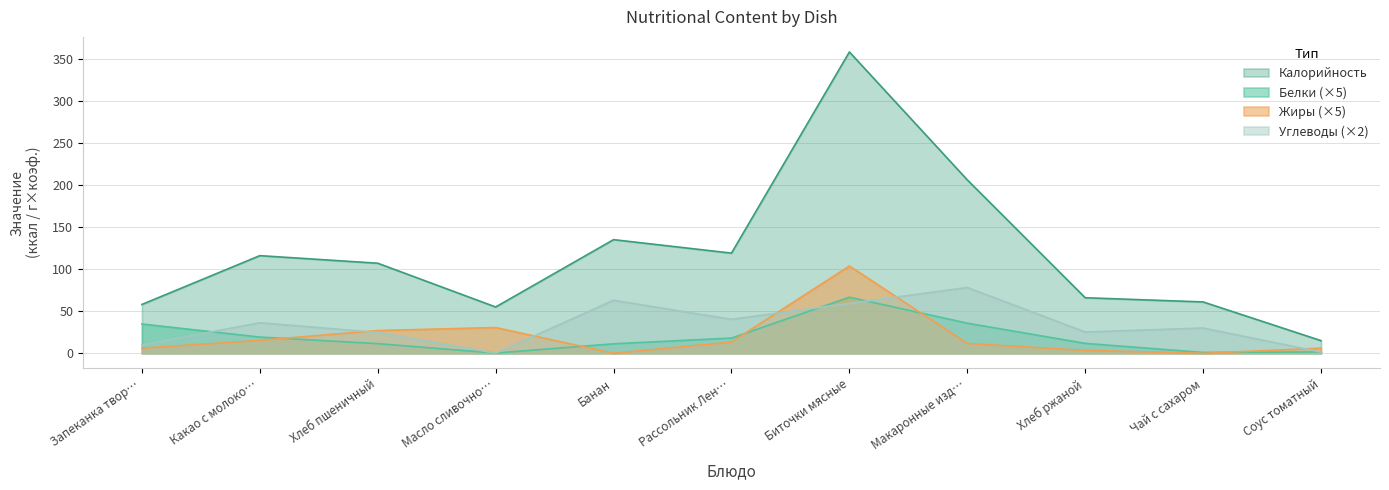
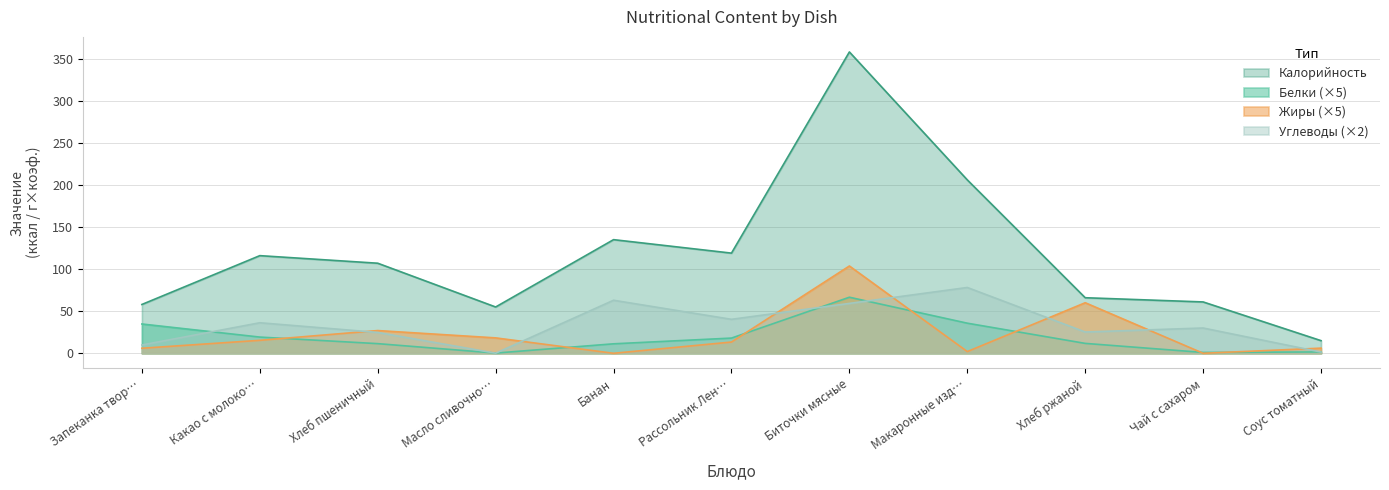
  {
    "Жиры (×5)": {
      "Запеканка твор…": 10,
      "Какао с молоко…": 20,
-     "Масло сливочно…": 30,
+     "Масло сливочно…": 20,
      "Банан": 0,
      "Рассольник Лен…": 10,
      "Биточки мясные": 100,
-     "Макаронные изд…": 10,
-     "Хлеб ржаной": 0,
+     "Макаронные изд…": 0,
+     "Хлеб ржаной": 60,
      "Соус томатный": 10
    }
  }
